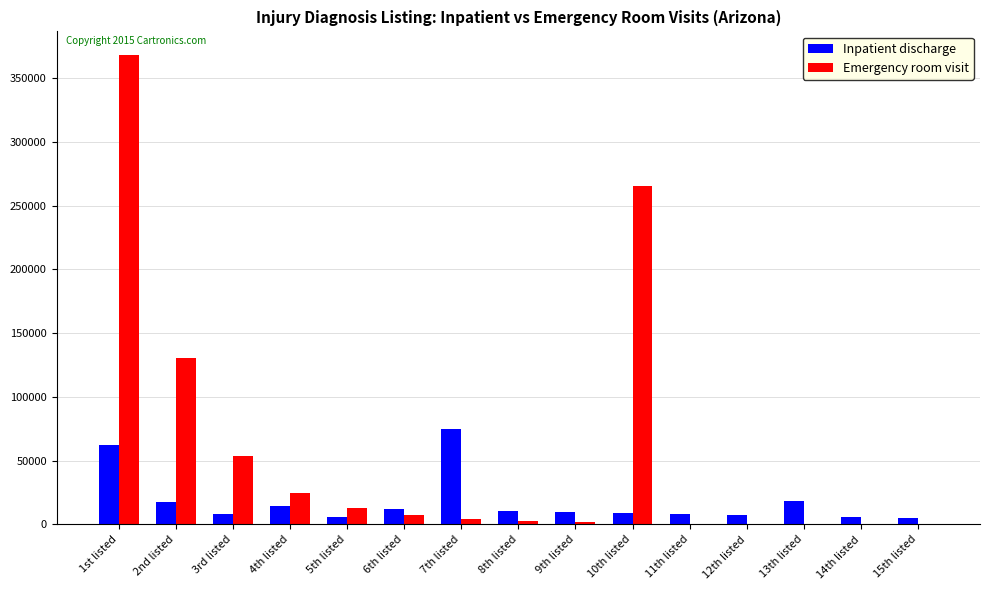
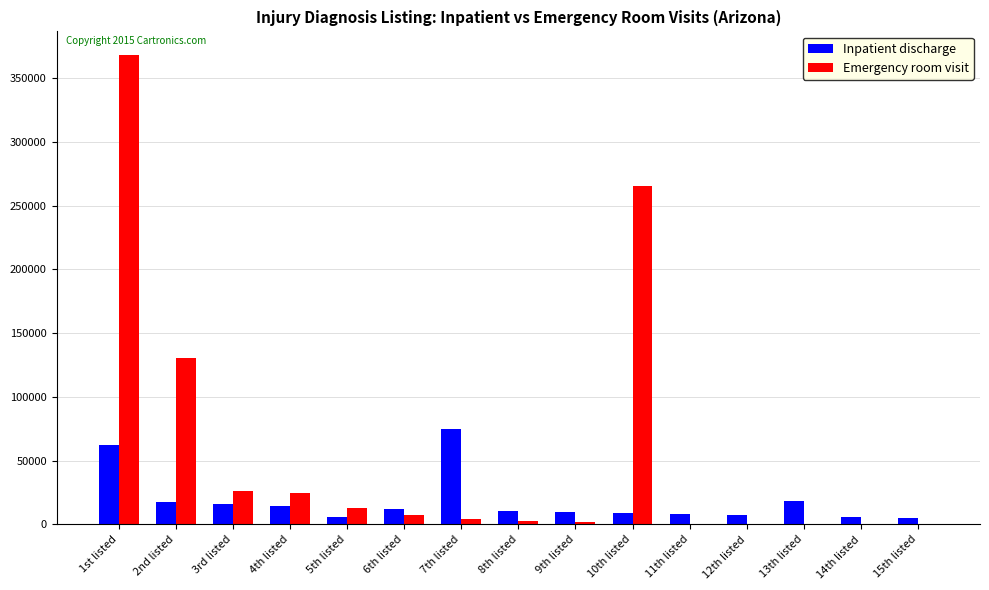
  {
    "Inpatient discharge": {
      "1st listed": 63000,
      "2nd listed": 18000,
-     "3rd listed": 8000,
+     "3rd listed": 16000,
      "4th listed": 14000,
      "5th listed": 6000,
      "6th listed": 12000,
      "7th listed": 75000,
      "8th listed": 10000,
      "9th listed": 10000,
      "10th listed": 9000,
      "11th listed": 8000,
      "12th listed": 7000,
      "13th listed": 18000,
      "14th listed": 6000,
      "15th listed": 5000
    },
    "Emergency room visit": {
      "2nd listed": 131000,
-     "3rd listed": 53000,
+     "3rd listed": 26000,
      "4th listed": 25000,
      "5th listed": 13000,
      "6th listed": 7000,
      "7th listed": 4000,
      "8th listed": 2000,
      "10th listed": 266000
    }
  }
